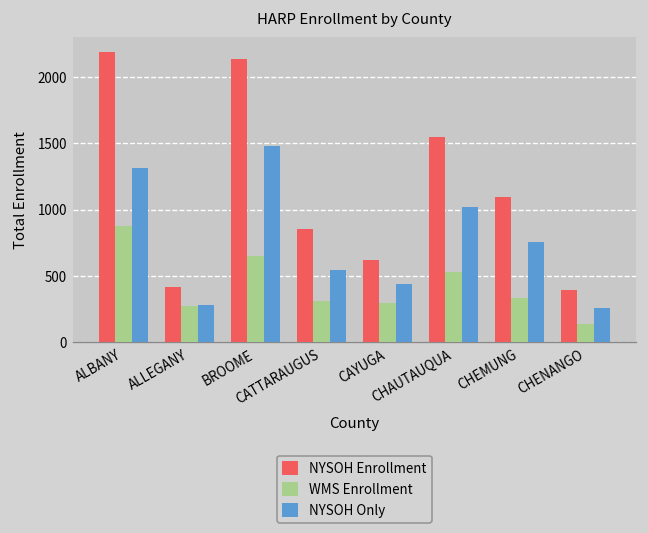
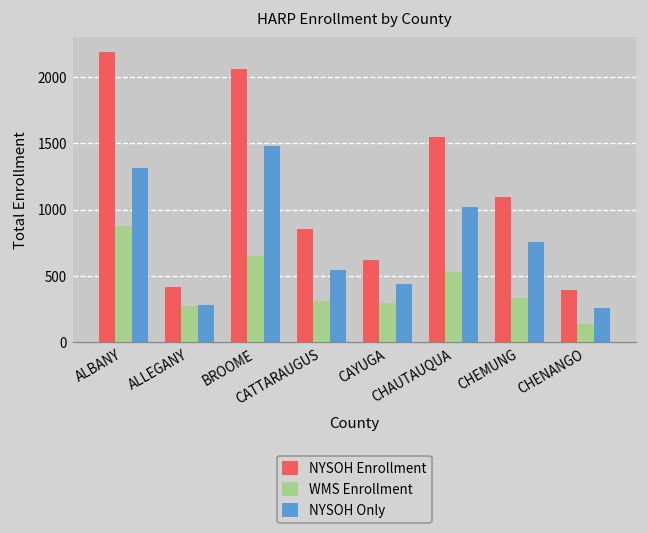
  {
    "NYSOH Enrollment": {
      "ALBANY": 2190,
      "ALLEGANY": 420,
-     "BROOME": 2130,
+     "BROOME": 2060,
      "CATTARAUGUS": 860,
      "CAYUGA": 620,
      "CHAUTAUQUA": 1550,
      "CHEMUNG": 1100,
      "CHENANGO": 400
    },
    "WMS Enrollment": {
      "ALBANY": 880,
      "ALLEGANY": 270,
      "BROOME": 650,
      "CATTARAUGUS": 310,
      "CAYUGA": 290,
      "CHAUTAUQUA": 530,
      "CHEMUNG": 340,
      "CHENANGO": 140
    },
    "NYSOH Only": {
      "ALBANY": 1310,
      "ALLEGANY": 280,
      "BROOME": 1480,
      "CATTARAUGUS": 540,
      "CAYUGA": 440,
      "CHAUTAUQUA": 1020,
      "CHEMUNG": 760,
      "CHENANGO": 260
    }
  }
